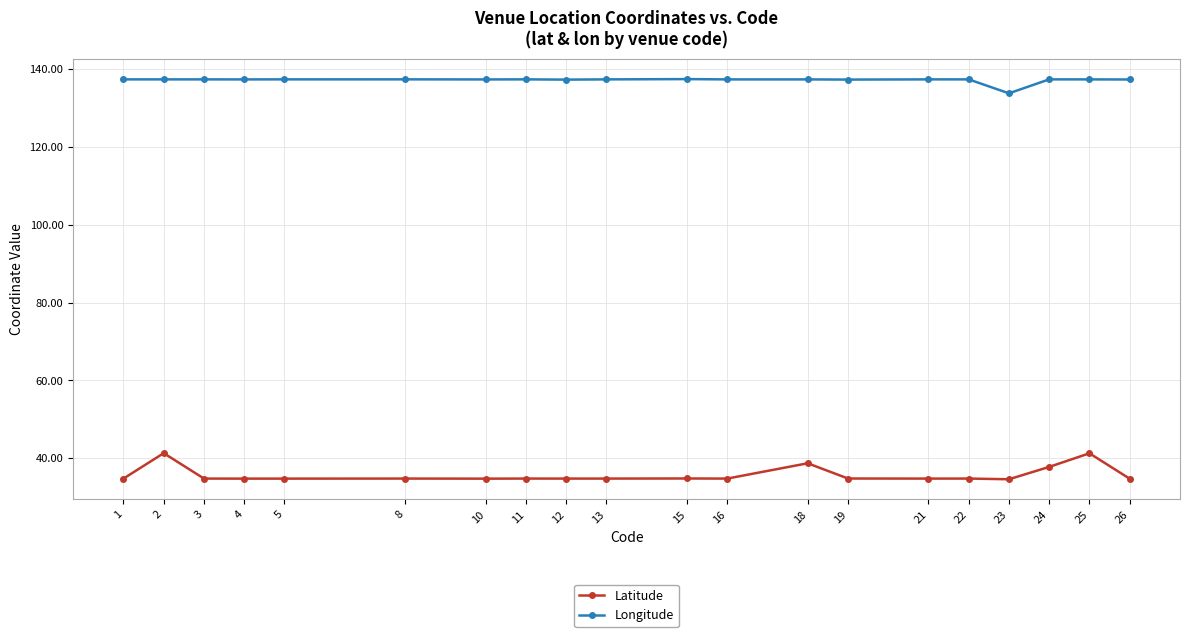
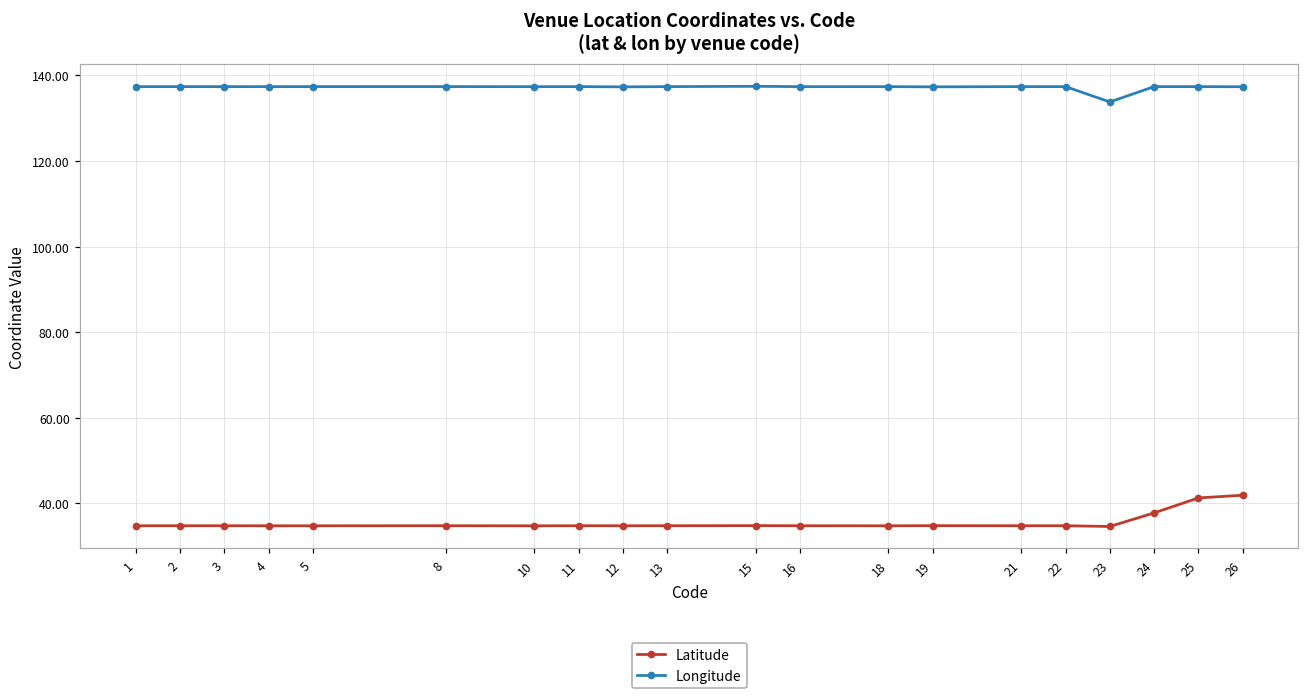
  {
    "Latitude": {
      "1": 35,
-     "2": 41,
+     "2": 35,
      "3": 35,
      "4": 35,
      "5": 35,
      "8": 35,
      "10": 35,
      "11": 35,
      "12": 35,
      "13": 35,
      "15": 35,
      "16": 35,
-     "18": 39,
+     "18": 35,
      "19": 35,
      "21": 35,
      "22": 35,
      "23": 35,
      "24": 38,
      "25": 41,
-     "26": 35
+     "26": 42
    },
    "Longitude": {
      "1": 137,
      "2": 137,
      "3": 137,
      "4": 137,
      "5": 137,
      "8": 137,
      "10": 137,
      "11": 137,
      "12": 137,
      "13": 137,
      "15": 137,
      "16": 137,
      "18": 137,
      "19": 137,
      "21": 137,
      "22": 137,
      "23": 134,
      "24": 137,
      "25": 137,
      "26": 137
    }
  }
